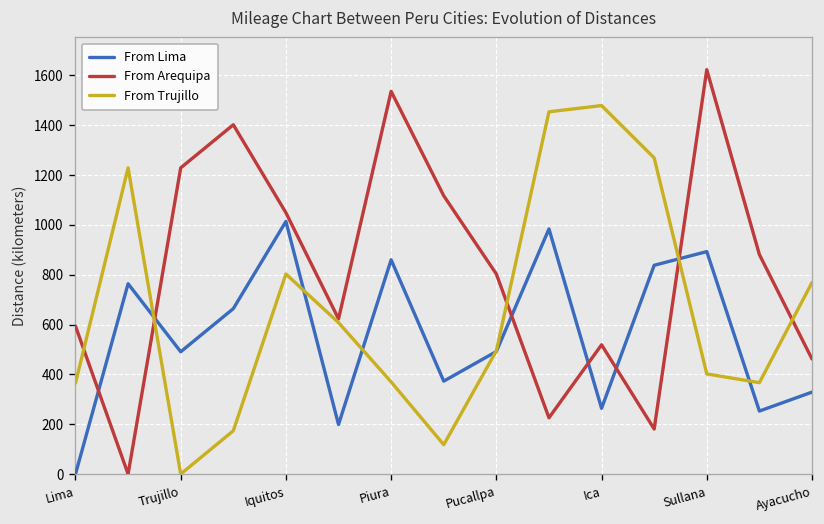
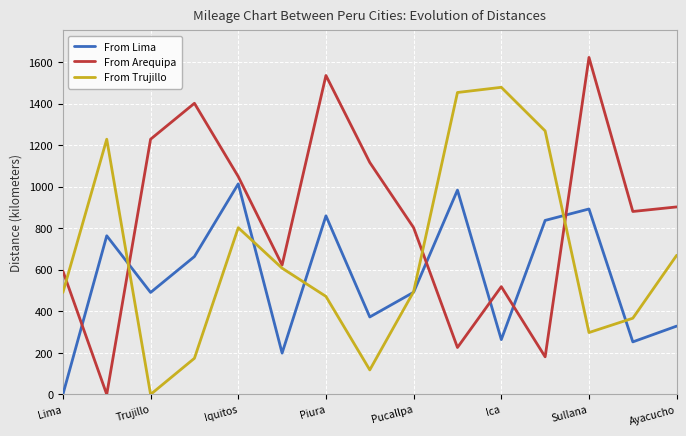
  {
    "From Lima": {
      "Lima": 0,
      "Trujillo": 490,
      "Iquitos": 1010,
      "Piura": 860,
      "Ica": 260,
      "Sullana": 890,
      "Ayacucho": 330
    },
    "From Arequipa": {
      "Lima": 590,
      "Trujillo": 1230,
      "Iquitos": 1050,
      "Piura": 1540,
      "Pucallpa": 800,
      "Ica": 520,
      "Sullana": 1620,
-     "Ayacucho": 460
+     "Ayacucho": 900
    },
    "From Trujillo": {
-     "Lima": 370,
+     "Lima": 490,
      "Trujillo": 0,
      "Iquitos": 800,
-     "Piura": 370,
+     "Piura": 470,
      "Ica": 1480,
-     "Sullana": 400,
-     "Ayacucho": 770
+     "Sullana": 300,
+     "Ayacucho": 670
    }
  }
